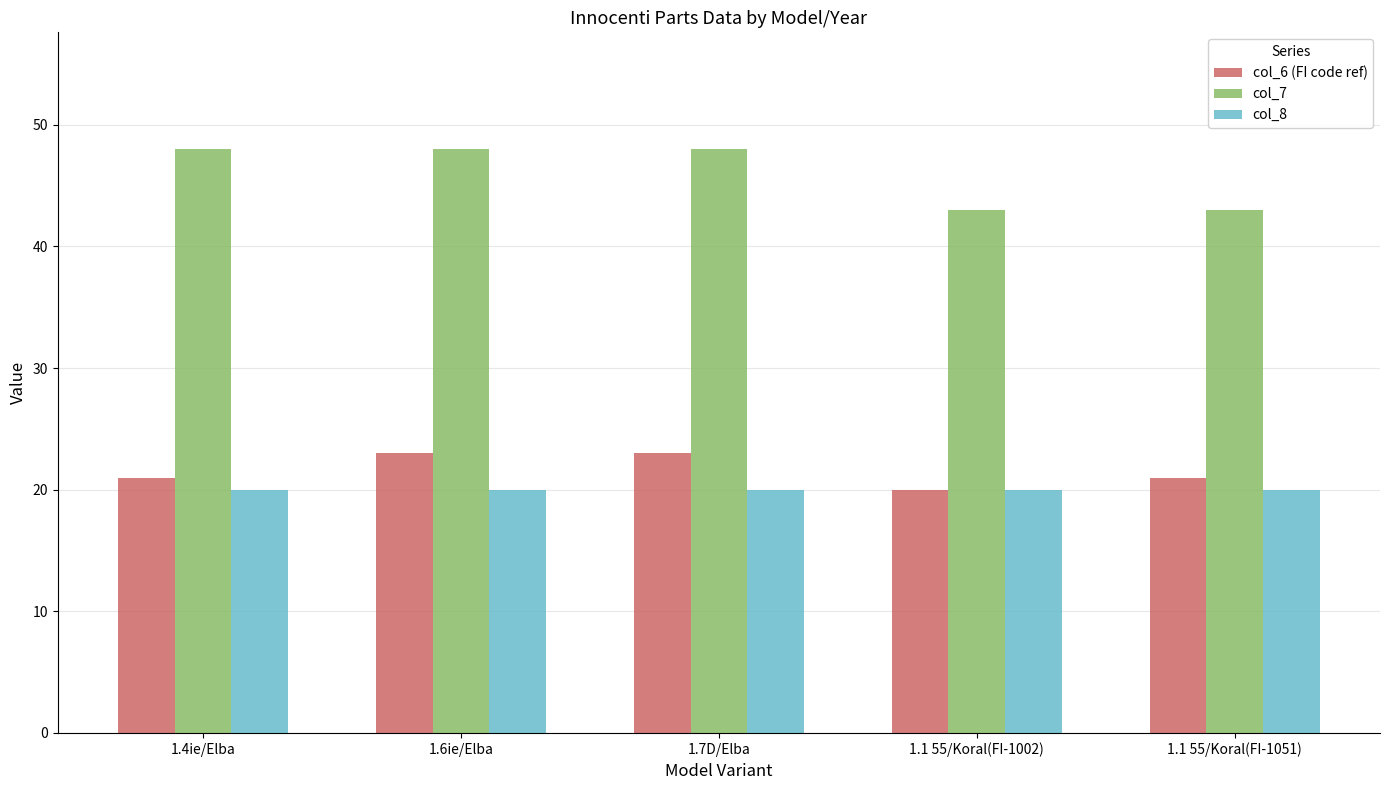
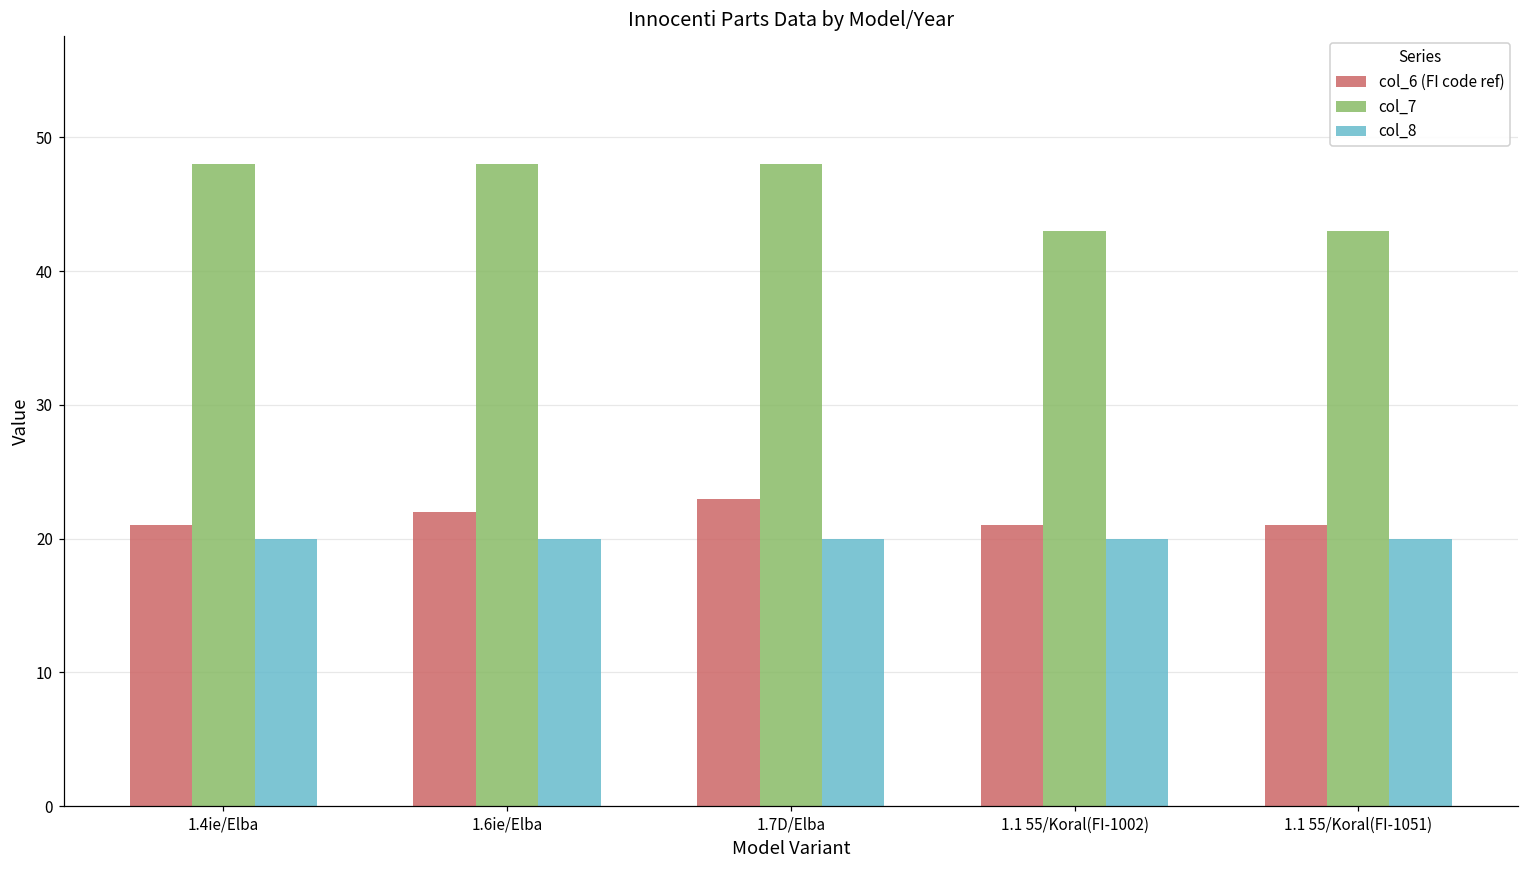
  {
    "col_6 (FI code ref)": {
      "1.4ie/Elba": 21,
-     "1.6ie/Elba": 23,
+     "1.6ie/Elba": 22,
      "1.7D/Elba": 23,
-     "1.1 55/Koral(FI-1002)": 20,
+     "1.1 55/Koral(FI-1002)": 21,
      "1.1 55/Koral(FI-1051)": 21
    },
    "col_7": {
      "1.4ie/Elba": 48,
      "1.6ie/Elba": 48,
      "1.7D/Elba": 48,
      "1.1 55/Koral(FI-1002)": 43,
      "1.1 55/Koral(FI-1051)": 43
    },
    "col_8": {
      "1.4ie/Elba": 20,
      "1.6ie/Elba": 20,
      "1.7D/Elba": 20,
      "1.1 55/Koral(FI-1002)": 20,
      "1.1 55/Koral(FI-1051)": 20
    }
  }
